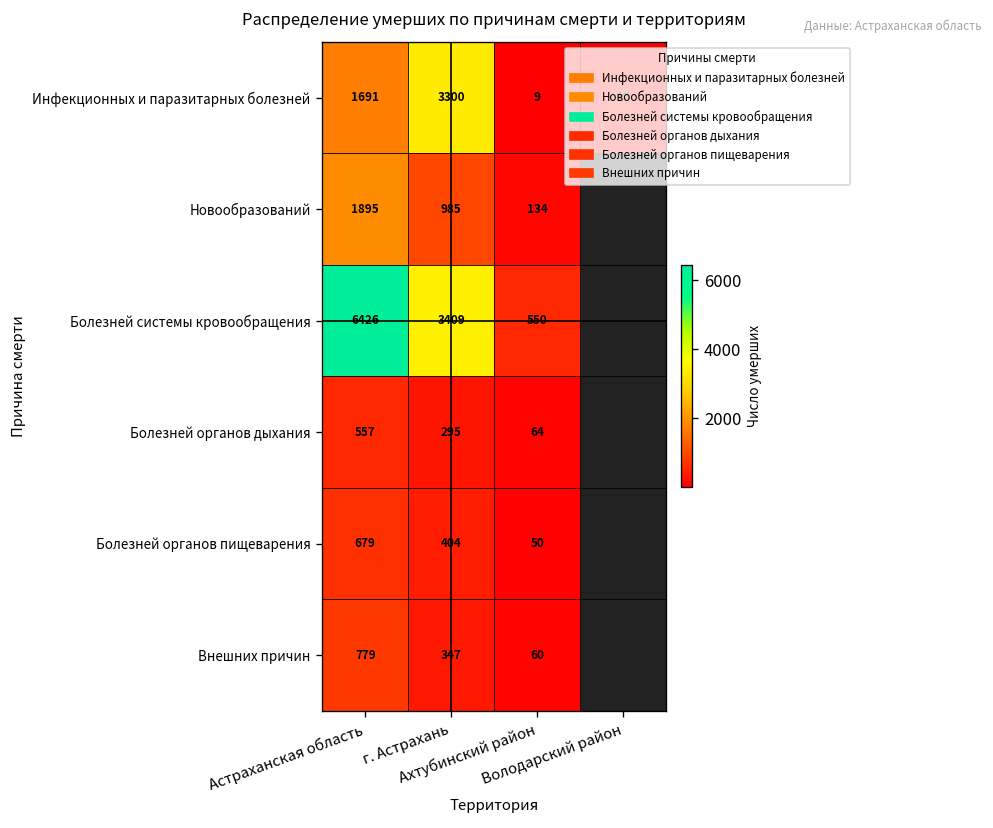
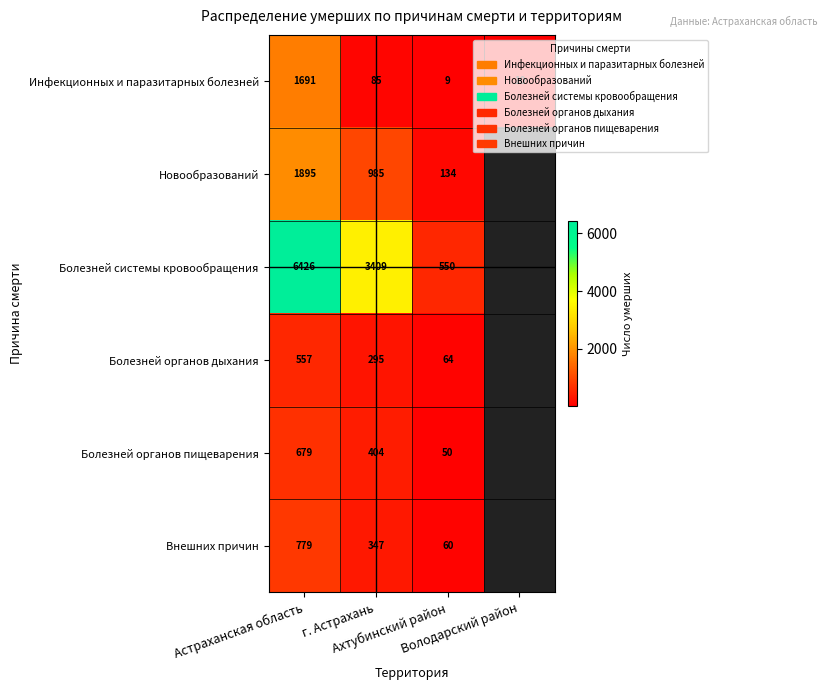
  {
    "Инфекционных и паразитарных болезней": {
      "Астраханская область": 1691,
-     "г. Астрахань": 3300,
+     "г. Астрахань": 85,
      "Ахтубинский район": 9
    },
    "Новообразований": {
      "Астраханская область": 1895,
      "г. Астрахань": 985,
      "Ахтубинский район": 134
    },
    "Болезней системы кровообращения": {
      "Астраханская область": 6426,
      "г. Астрахань": 3409,
      "Ахтубинский район": 550
    },
    "Болезней органов дыхания": {
      "Астраханская область": 557,
      "г. Астрахань": 295,
      "Ахтубинский район": 64
    },
    "Болезней органов пищеварения": {
      "Астраханская область": 679,
      "г. Астрахань": 404,
      "Ахтубинский район": 50
    },
    "Внешних причин": {
      "Астраханская область": 779,
      "г. Астрахань": 347,
      "Ахтубинский район": 60
    }
  }
